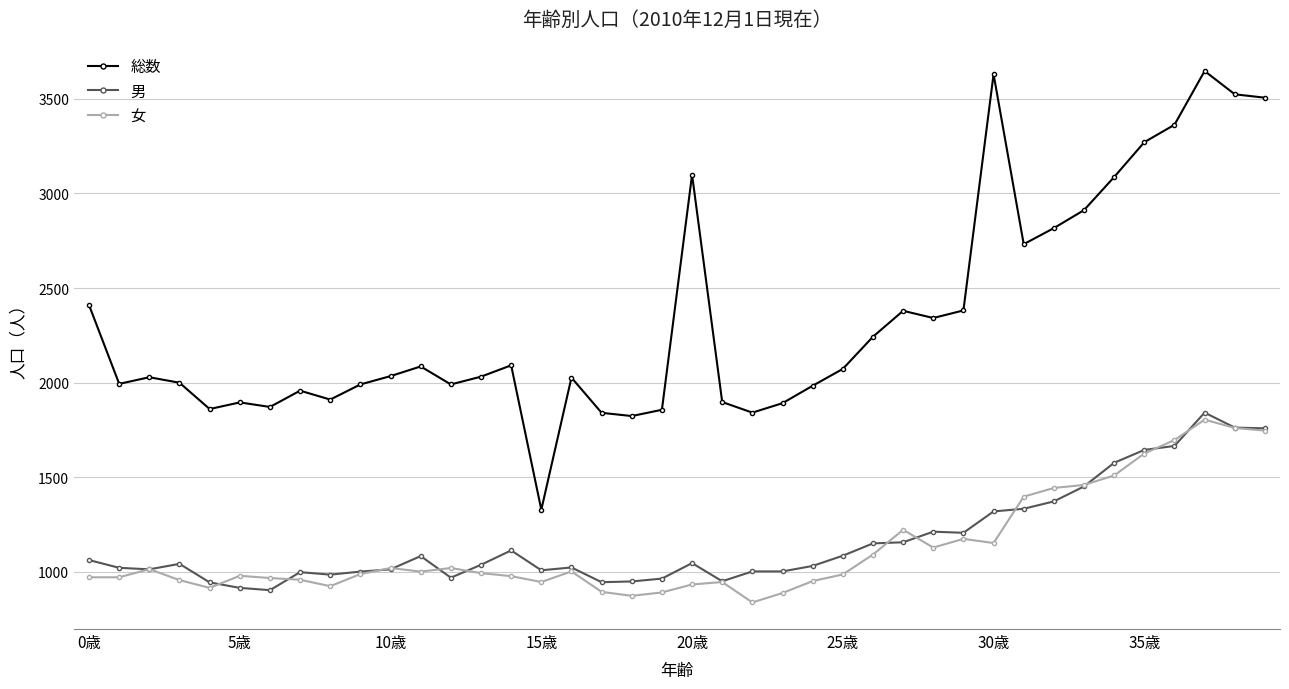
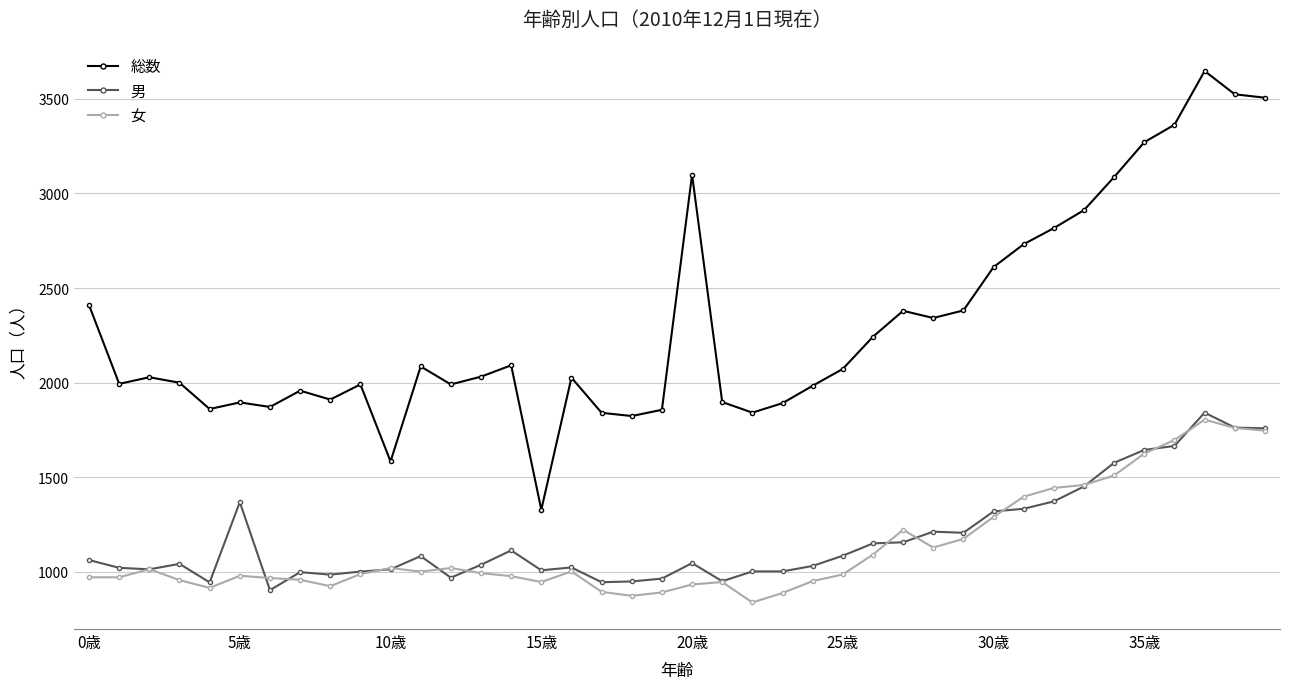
  {
    "総数": {
      "0歳": 2410,
      "5歳": 1900,
-     "10歳": 2040,
+     "10歳": 1580,
      "15歳": 1330,
      "20歳": 3100,
      "25歳": 2070,
-     "30歳": 3630,
+     "30歳": 2610,
      "35歳": 3270
    },
    "男": {
      "0歳": 1060,
-     "5歳": 920,
+     "5歳": 1370,
      "15歳": 1010,
      "20歳": 1050,
      "25歳": 1090,
      "30歳": 1320,
      "35歳": 1650
    },
    "女": {
      "0歳": 970,
      "5歳": 980,
      "15歳": 950,
      "20歳": 930,
      "25歳": 990,
-     "30歳": 1150,
+     "30歳": 1290,
      "35歳": 1630
    }
  }
